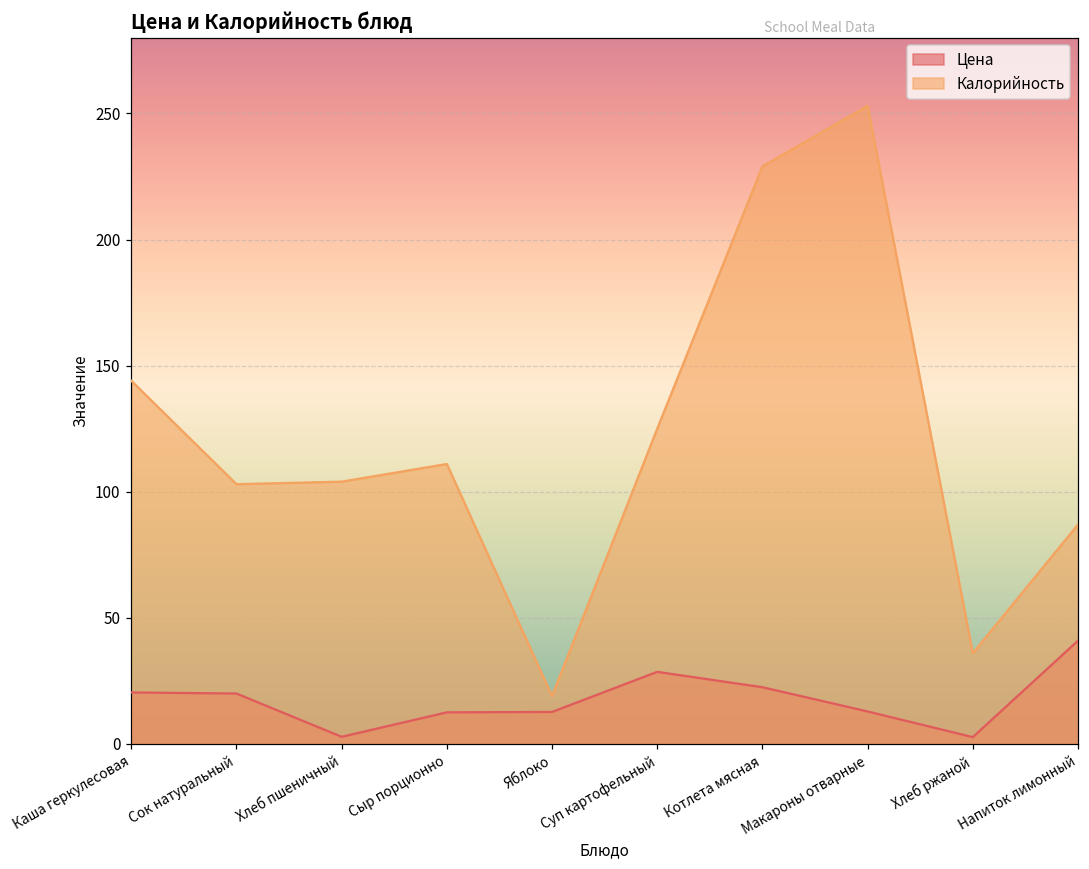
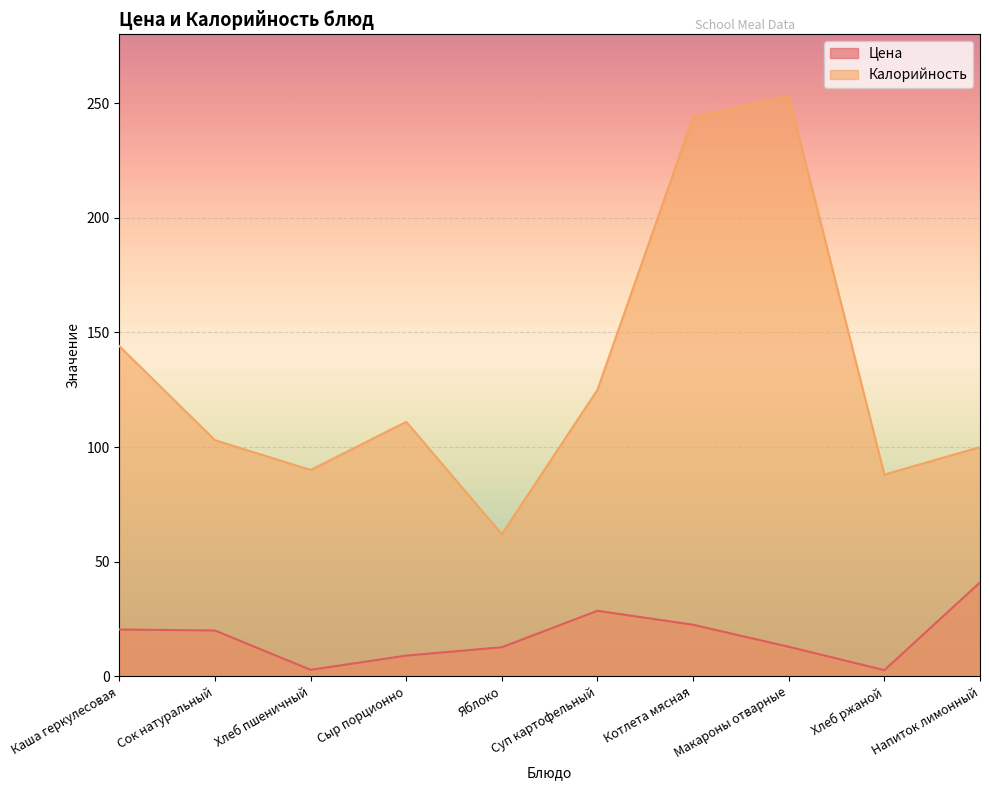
  {
    "Цена": {
      "Каша геркулесовая": 20,
      "Сок натуральный": 20,
      "Хлеб пшеничный": 3,
-     "Сыр порционно": 13,
+     "Сыр порционно": 9,
      "Яблоко": 13,
      "Суп картофельный": 29,
      "Котлета мясная": 23,
      "Макароны отварные": 13,
      "Хлеб ржаной": 3,
      "Напиток лимонный": 41
    },
    "Калорийность": {
      "Каша геркулесовая": 144,
      "Сок натуральный": 103,
-     "Хлеб пшеничный": 104,
+     "Хлеб пшеничный": 90,
      "Сыр порционно": 111,
-     "Яблоко": 19,
+     "Яблоко": 62,
      "Суп картофельный": 125,
-     "Котлета мясная": 229,
+     "Котлета мясная": 244,
      "Макароны отварные": 253,
-     "Хлеб ржаной": 36,
-     "Напиток лимонный": 87
+     "Хлеб ржаной": 88,
+     "Напиток лимонный": 100
    }
  }
